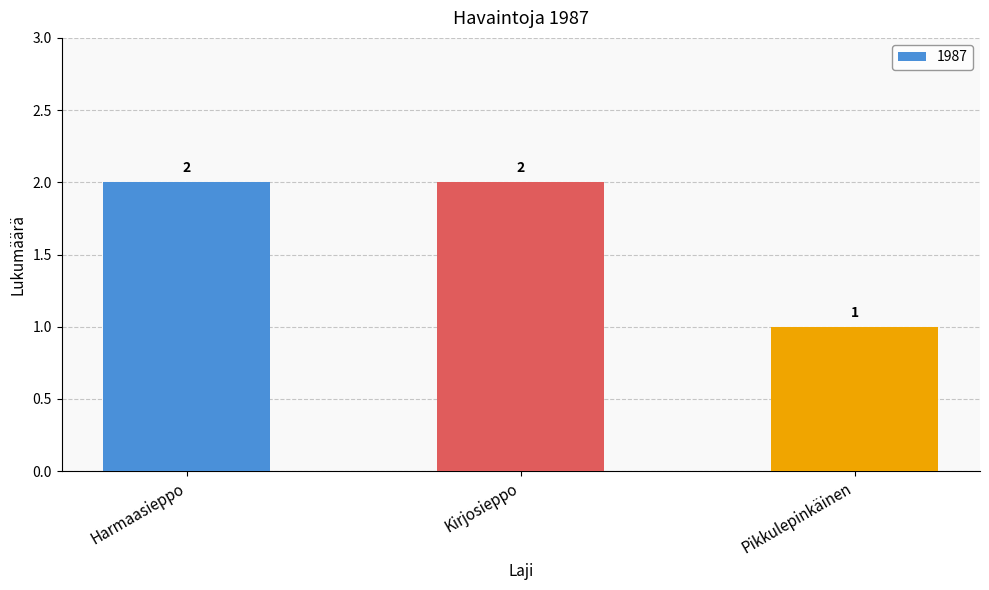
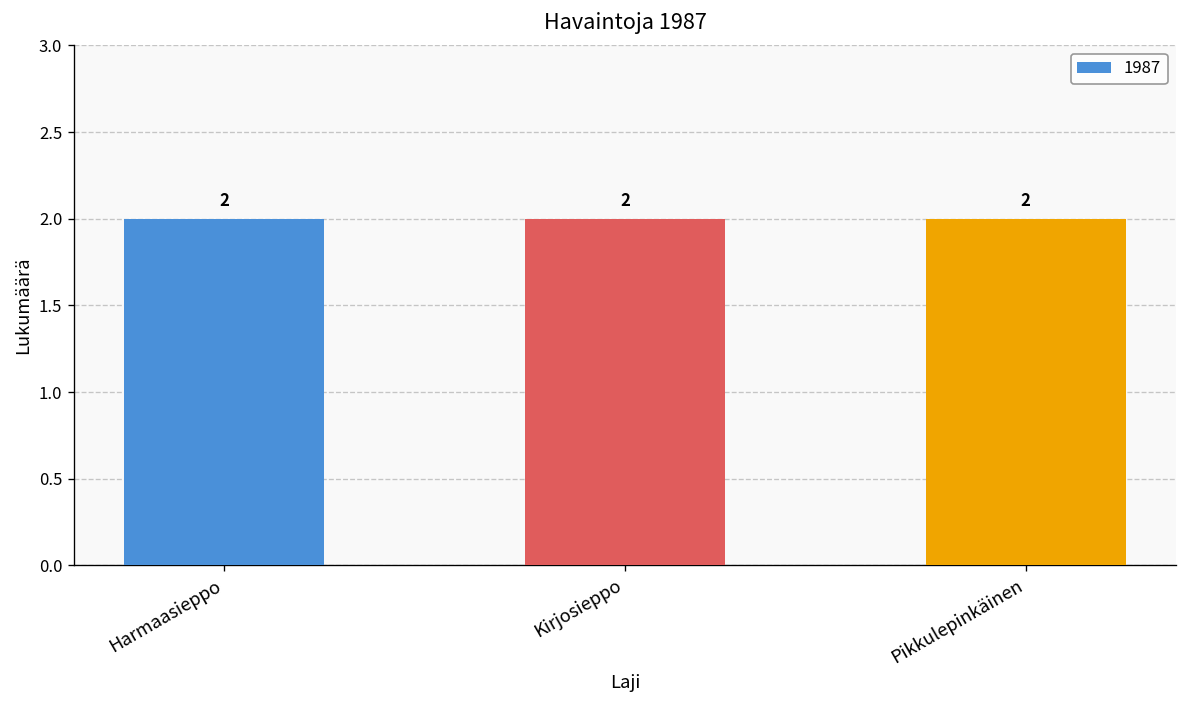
  {
    "Harmaasieppo": 2,
    "Kirjosieppo": 2,
-   "Pikkulepinkäinen": 1
+   "Pikkulepinkäinen": 2
  }
